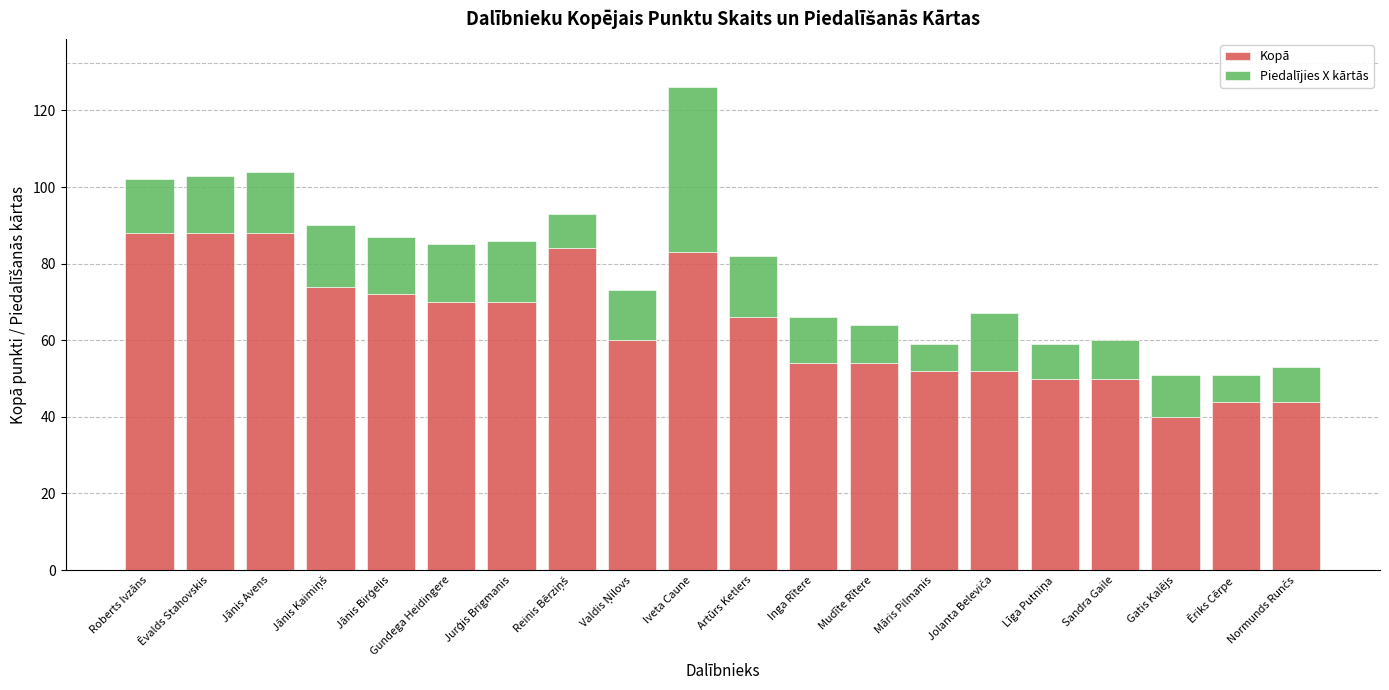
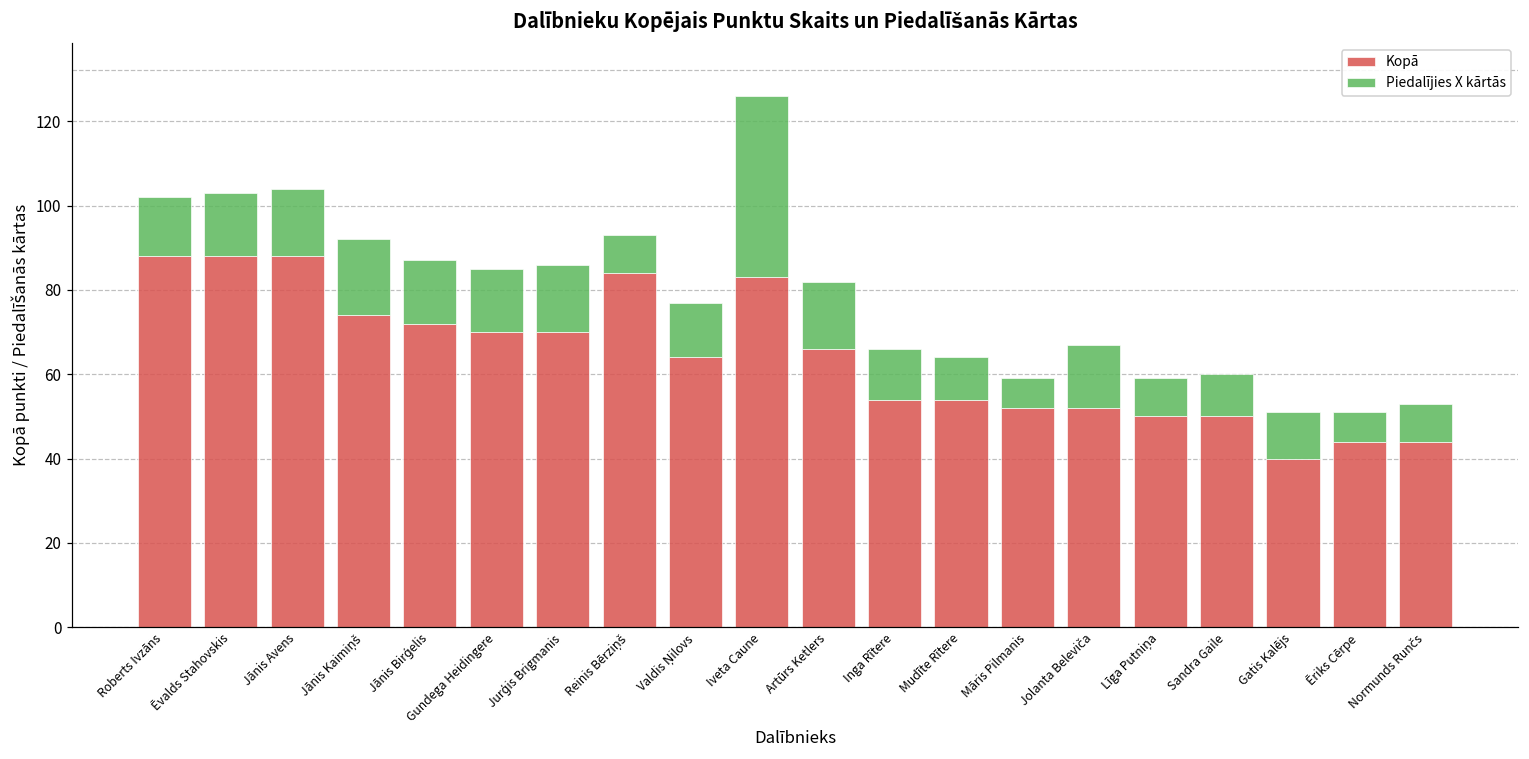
  {
    "Kopā": {
      "Roberts Ivzāns": 88,
      "Ēvalds Stahovskis": 88,
      "Jānis Avens": 88,
      "Jānis Kaimiņš": 74,
      "Jānis Birģelis": 72,
      "Gundega Heidingere": 70,
      "Jurģis Brigmanis": 70,
      "Reinis Bērziņš": 84,
-     "Valdis Ņilovs": 60,
+     "Valdis Ņilovs": 64,
      "Iveta Caune": 83,
      "Artūrs Ketlers": 66,
      "Inga Rītere": 54,
      "Mudīte Rītere": 54,
      "Māris Pilmanis": 52,
      "Jolanta Beleviča": 52,
      "Līga Putniņa": 50,
      "Sandra Gaile": 50,
      "Gatis Kalējs": 40,
      "Ēriks Cērpe": 44,
      "Normunds Runčs": 44
    },
    "Piedalījies X kārtās": {
      "Roberts Ivzāns": 14,
      "Ēvalds Stahovskis": 15,
      "Jānis Avens": 16,
-     "Jānis Kaimiņš": 16,
+     "Jānis Kaimiņš": 18,
      "Jānis Birģelis": 15,
      "Gundega Heidingere": 15,
      "Jurģis Brigmanis": 16,
      "Reinis Bērziņš": 9,
      "Valdis Ņilovs": 13,
      "Iveta Caune": 43,
      "Artūrs Ketlers": 16,
      "Inga Rītere": 12,
      "Mudīte Rītere": 10,
      "Māris Pilmanis": 7,
      "Jolanta Beleviča": 15,
      "Līga Putniņa": 9,
      "Sandra Gaile": 10,
      "Gatis Kalējs": 11,
      "Ēriks Cērpe": 7,
      "Normunds Runčs": 9
    }
  }
